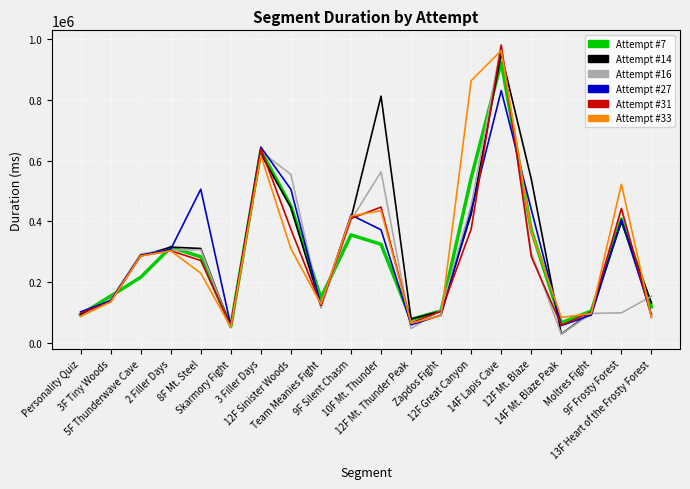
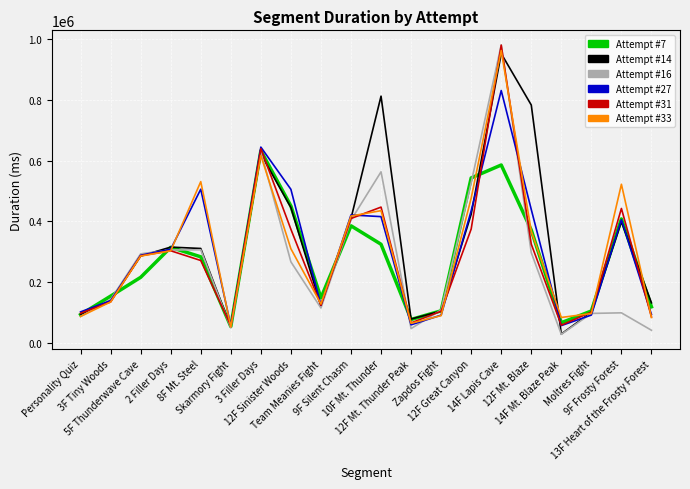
  {
    "Attempt #7": {
      "3F Tiny Woods": 150000,
      "5F Thunderwave Cave": 220000,
      "8F Mt. Steel": 280000,
      "Team Meanies Fight": 150000,
-     "9F Silent Chasm": 360000,
+     "9F Silent Chasm": 390000,
      "10F Mt. Thunder": 320000,
      "12F Great Canyon": 540000,
-     "14F Lapis Cave": 920000,
+     "14F Lapis Cave": 590000,
      "13F Heart of the Frosty Forest": 120000
    },
    "Attempt #14": {
      "10F Mt. Thunder": 810000,
      "12F Great Canyon": 420000,
      "14F Lapis Cave": 950000,
-     "12F Mt. Blaze": 540000,
+     "12F Mt. Blaze": 780000,
      "13F Heart of the Frosty Forest": 130000
    },
    "Attempt #16": {
-     "12F Sinister Woods": 550000,
+     "12F Sinister Woods": 270000,
      "10F Mt. Thunder": 560000,
      "12F Mt. Thunder Peak": 50000,
-     "12F Great Canyon": 450000,
+     "12F Great Canyon": 530000,
      "12F Mt. Blaze": 300000,
      "9F Frosty Forest": 100000,
-     "13F Heart of the Frosty Forest": 150000
+     "13F Heart of the Frosty Forest": 40000
    },
    "Attempt #27": {
      "8F Mt. Steel": 510000,
      "12F Sinister Woods": 510000,
-     "10F Mt. Thunder": 370000,
+     "10F Mt. Thunder": 420000,
      "12F Great Canyon": 430000,
      "14F Lapis Cave": 830000,
      "12F Mt. Blaze": 440000
    },
    "Attempt #31": {
      "8F Mt. Steel": 270000,
      "12F Sinister Woods": 370000,
      "10F Mt. Thunder": 450000,
      "12F Great Canyon": 370000,
-     "12F Mt. Blaze": 280000,
+     "12F Mt. Blaze": 330000,
      "9F Frosty Forest": 440000
    },
    "Attempt #33": {
-     "8F Mt. Steel": 230000,
+     "8F Mt. Steel": 530000,
      "12F Sinister Woods": 310000,
      "10F Mt. Thunder": 440000,
-     "12F Great Canyon": 860000,
+     "12F Great Canyon": 480000,
      "14F Lapis Cave": 960000,
      "14F Mt. Blaze Peak": 80000,
      "9F Frosty Forest": 520000
    }
  }
